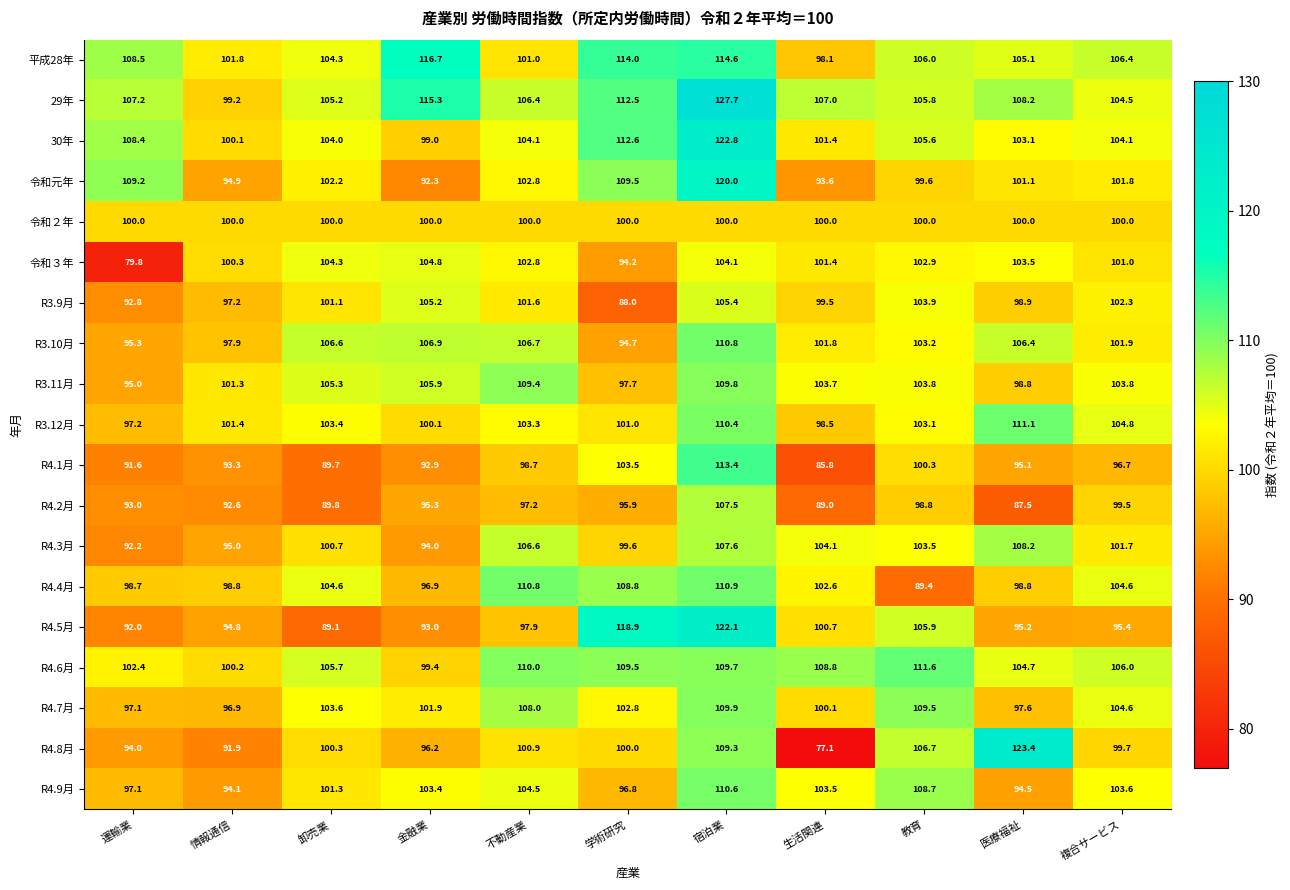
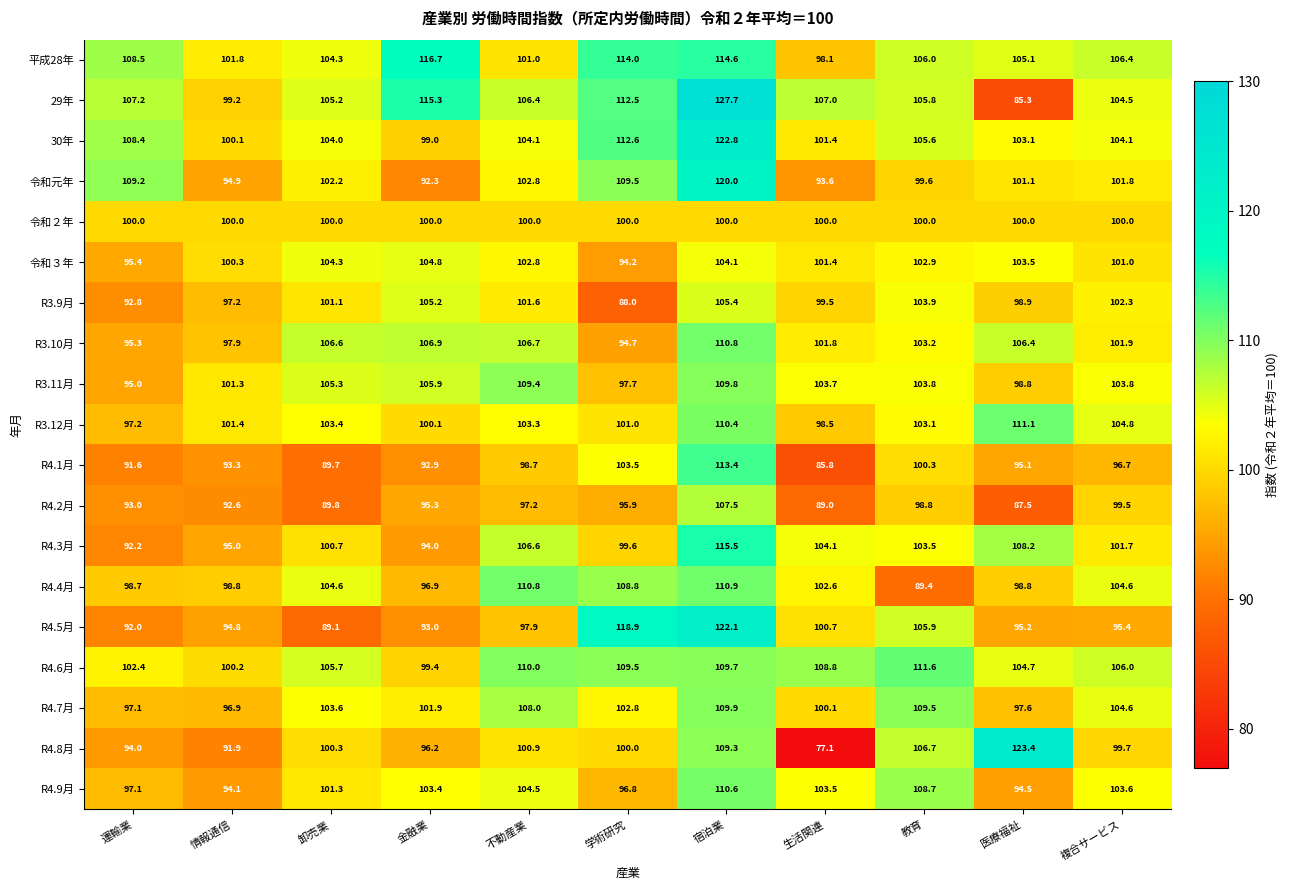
  {
    "29年": {
      "運輸業": 107.2,
      "情報通信": 99.2,
      "卸売業": 105.2,
      "金融業": 115.3,
      "不動産業": 106.4,
      "学術研究": 112.5,
      "宿泊業": 127.7,
      "生活関連": 107.0,
      "教育": 105.8,
-     "医療福祉": 108.2,
+     "医療福祉": 85.3,
      "複合サービス": 104.5
    },
    "令和３年": {
-     "運輸業": 79.8,
+     "運輸業": 95.4,
      "情報通信": 100.3,
      "卸売業": 104.3,
      "金融業": 104.8,
      "不動産業": 102.8,
      "学術研究": 94.2,
      "宿泊業": 104.1,
      "生活関連": 101.4,
      "教育": 102.9,
      "医療福祉": 103.5,
      "複合サービス": 101.0
    },
    "R4.3月": {
      "運輸業": 92.2,
      "情報通信": 95.0,
      "卸売業": 100.7,
      "金融業": 94.0,
      "不動産業": 106.6,
      "学術研究": 99.6,
-     "宿泊業": 107.6,
+     "宿泊業": 115.5,
      "生活関連": 104.1,
      "教育": 103.5,
      "医療福祉": 108.2,
      "複合サービス": 101.7
    }
  }
